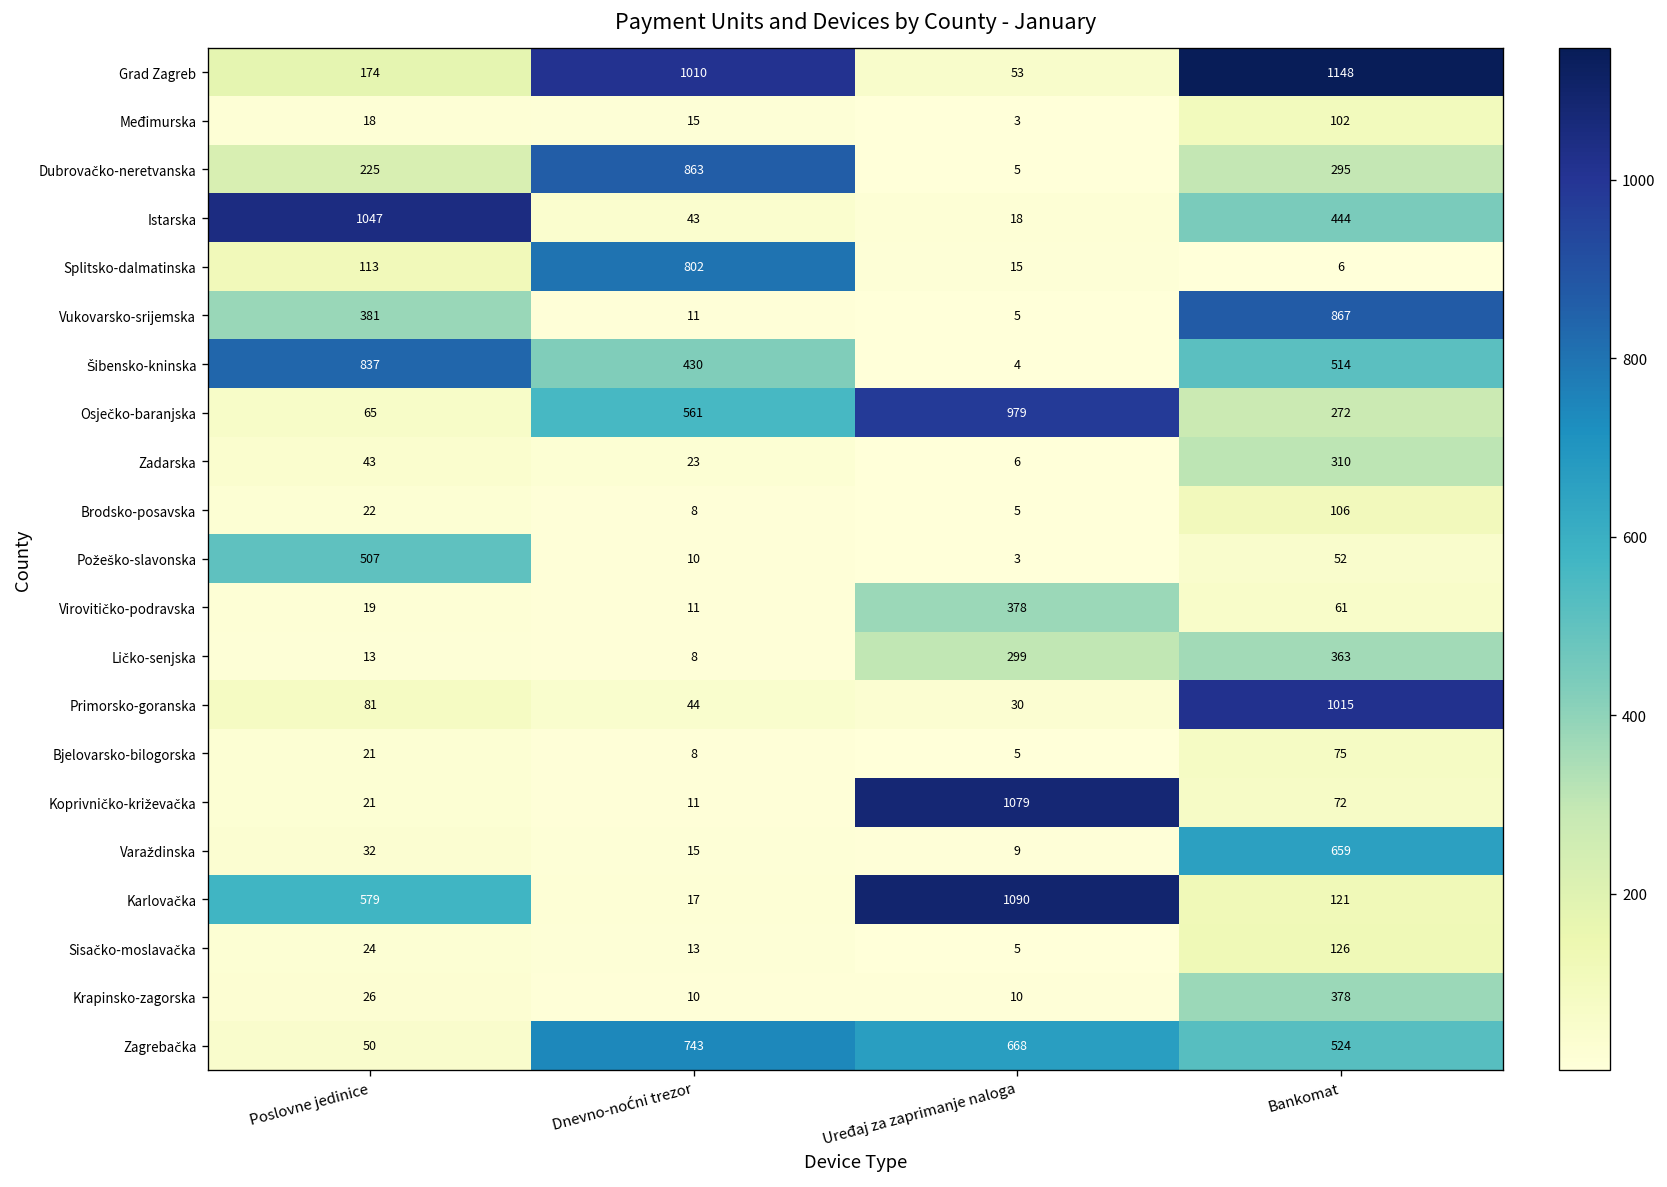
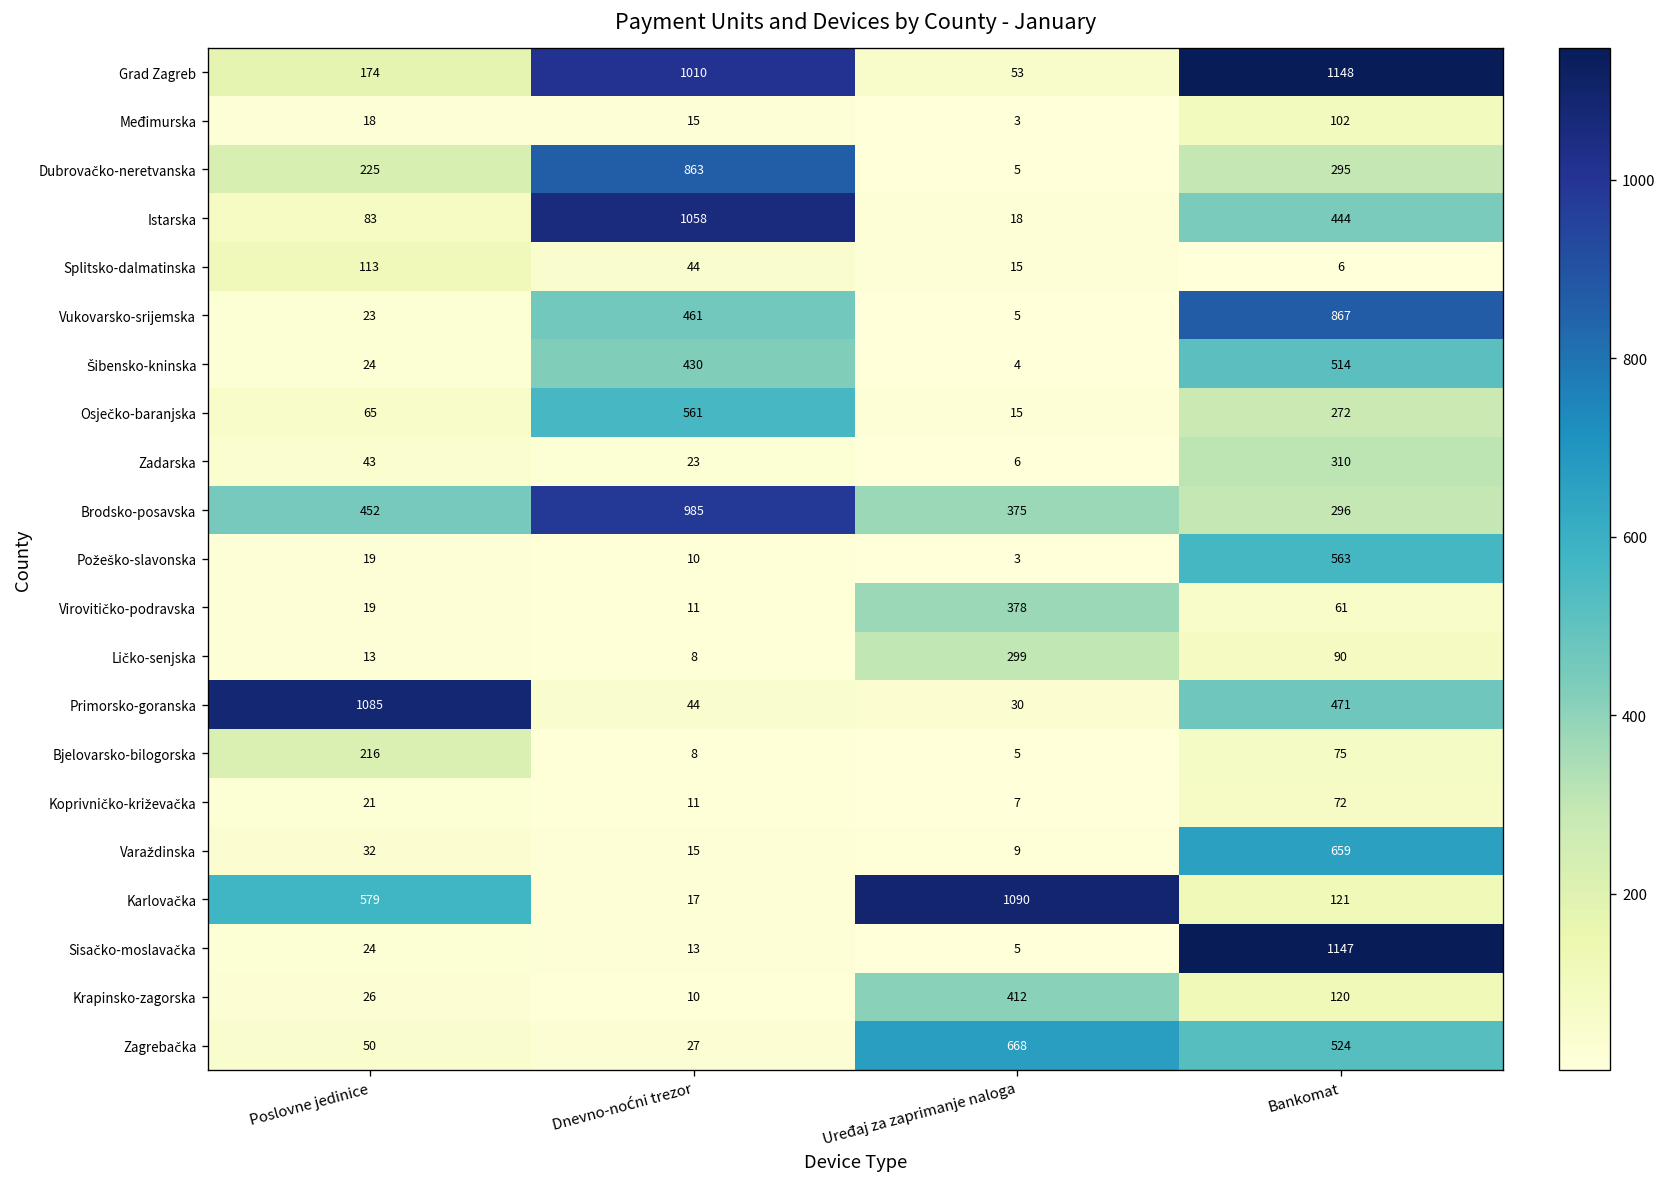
  {
    "Grad Zagreb": {
      "Poslovne jedinice": 174,
      "Dnevno-noćni trezor": 1010,
      "Uređaj za zaprimanje naloga": 53,
      "Bankomat": 1148
    },
    "Međimurska": {
      "Poslovne jedinice": 18,
      "Dnevno-noćni trezor": 15,
      "Uređaj za zaprimanje naloga": 3,
      "Bankomat": 102
    },
    "Dubrovačko-neretvanska": {
      "Poslovne jedinice": 225,
      "Dnevno-noćni trezor": 863,
      "Uređaj za zaprimanje naloga": 5,
      "Bankomat": 295
    },
    "Istarska": {
-     "Poslovne jedinice": 1047,
-     "Dnevno-noćni trezor": 43,
+     "Poslovne jedinice": 83,
+     "Dnevno-noćni trezor": 1058,
      "Uređaj za zaprimanje naloga": 18,
      "Bankomat": 444
    },
    "Splitsko-dalmatinska": {
      "Poslovne jedinice": 113,
-     "Dnevno-noćni trezor": 802,
+     "Dnevno-noćni trezor": 44,
      "Uređaj za zaprimanje naloga": 15,
      "Bankomat": 6
    },
    "Vukovarsko-srijemska": {
-     "Poslovne jedinice": 381,
-     "Dnevno-noćni trezor": 11,
+     "Poslovne jedinice": 23,
+     "Dnevno-noćni trezor": 461,
      "Uređaj za zaprimanje naloga": 5,
      "Bankomat": 867
    },
    "Šibensko-kninska": {
-     "Poslovne jedinice": 837,
+     "Poslovne jedinice": 24,
      "Dnevno-noćni trezor": 430,
      "Uređaj za zaprimanje naloga": 4,
      "Bankomat": 514
    },
    "Osječko-baranjska": {
      "Poslovne jedinice": 65,
      "Dnevno-noćni trezor": 561,
-     "Uređaj za zaprimanje naloga": 979,
+     "Uređaj za zaprimanje naloga": 15,
      "Bankomat": 272
    },
    "Zadarska": {
      "Poslovne jedinice": 43,
      "Dnevno-noćni trezor": 23,
      "Uređaj za zaprimanje naloga": 6,
      "Bankomat": 310
    },
    "Brodsko-posavska": {
-     "Poslovne jedinice": 22,
-     "Dnevno-noćni trezor": 8,
-     "Uređaj za zaprimanje naloga": 5,
-     "Bankomat": 106
+     "Poslovne jedinice": 452,
+     "Dnevno-noćni trezor": 985,
+     "Uređaj za zaprimanje naloga": 375,
+     "Bankomat": 296
    },
    "Požeško-slavonska": {
-     "Poslovne jedinice": 507,
+     "Poslovne jedinice": 19,
      "Dnevno-noćni trezor": 10,
      "Uređaj za zaprimanje naloga": 3,
-     "Bankomat": 52
+     "Bankomat": 563
    },
    "Virovitičko-podravska": {
      "Poslovne jedinice": 19,
      "Dnevno-noćni trezor": 11,
      "Uređaj za zaprimanje naloga": 378,
      "Bankomat": 61
    },
    "Ličko-senjska": {
      "Poslovne jedinice": 13,
      "Dnevno-noćni trezor": 8,
      "Uređaj za zaprimanje naloga": 299,
-     "Bankomat": 363
+     "Bankomat": 90
    },
    "Primorsko-goranska": {
-     "Poslovne jedinice": 81,
+     "Poslovne jedinice": 1085,
      "Dnevno-noćni trezor": 44,
      "Uređaj za zaprimanje naloga": 30,
-     "Bankomat": 1015
+     "Bankomat": 471
    },
    "Bjelovarsko-bilogorska": {
-     "Poslovne jedinice": 21,
+     "Poslovne jedinice": 216,
      "Dnevno-noćni trezor": 8,
      "Uređaj za zaprimanje naloga": 5,
      "Bankomat": 75
    },
    "Koprivničko-križevačka": {
      "Poslovne jedinice": 21,
      "Dnevno-noćni trezor": 11,
-     "Uređaj za zaprimanje naloga": 1079,
+     "Uređaj za zaprimanje naloga": 7,
      "Bankomat": 72
    },
    "Varaždinska": {
      "Poslovne jedinice": 32,
      "Dnevno-noćni trezor": 15,
      "Uređaj za zaprimanje naloga": 9,
      "Bankomat": 659
    },
    "Karlovačka": {
      "Poslovne jedinice": 579,
      "Dnevno-noćni trezor": 17,
      "Uređaj za zaprimanje naloga": 1090,
      "Bankomat": 121
    },
    "Sisačko-moslavačka": {
      "Poslovne jedinice": 24,
      "Dnevno-noćni trezor": 13,
      "Uređaj za zaprimanje naloga": 5,
-     "Bankomat": 126
+     "Bankomat": 1147
    },
    "Krapinsko-zagorska": {
      "Poslovne jedinice": 26,
      "Dnevno-noćni trezor": 10,
-     "Uređaj za zaprimanje naloga": 10,
-     "Bankomat": 378
+     "Uređaj za zaprimanje naloga": 412,
+     "Bankomat": 120
    },
    "Zagrebačka": {
      "Poslovne jedinice": 50,
-     "Dnevno-noćni trezor": 743,
+     "Dnevno-noćni trezor": 27,
      "Uređaj za zaprimanje naloga": 668,
      "Bankomat": 524
    }
  }
